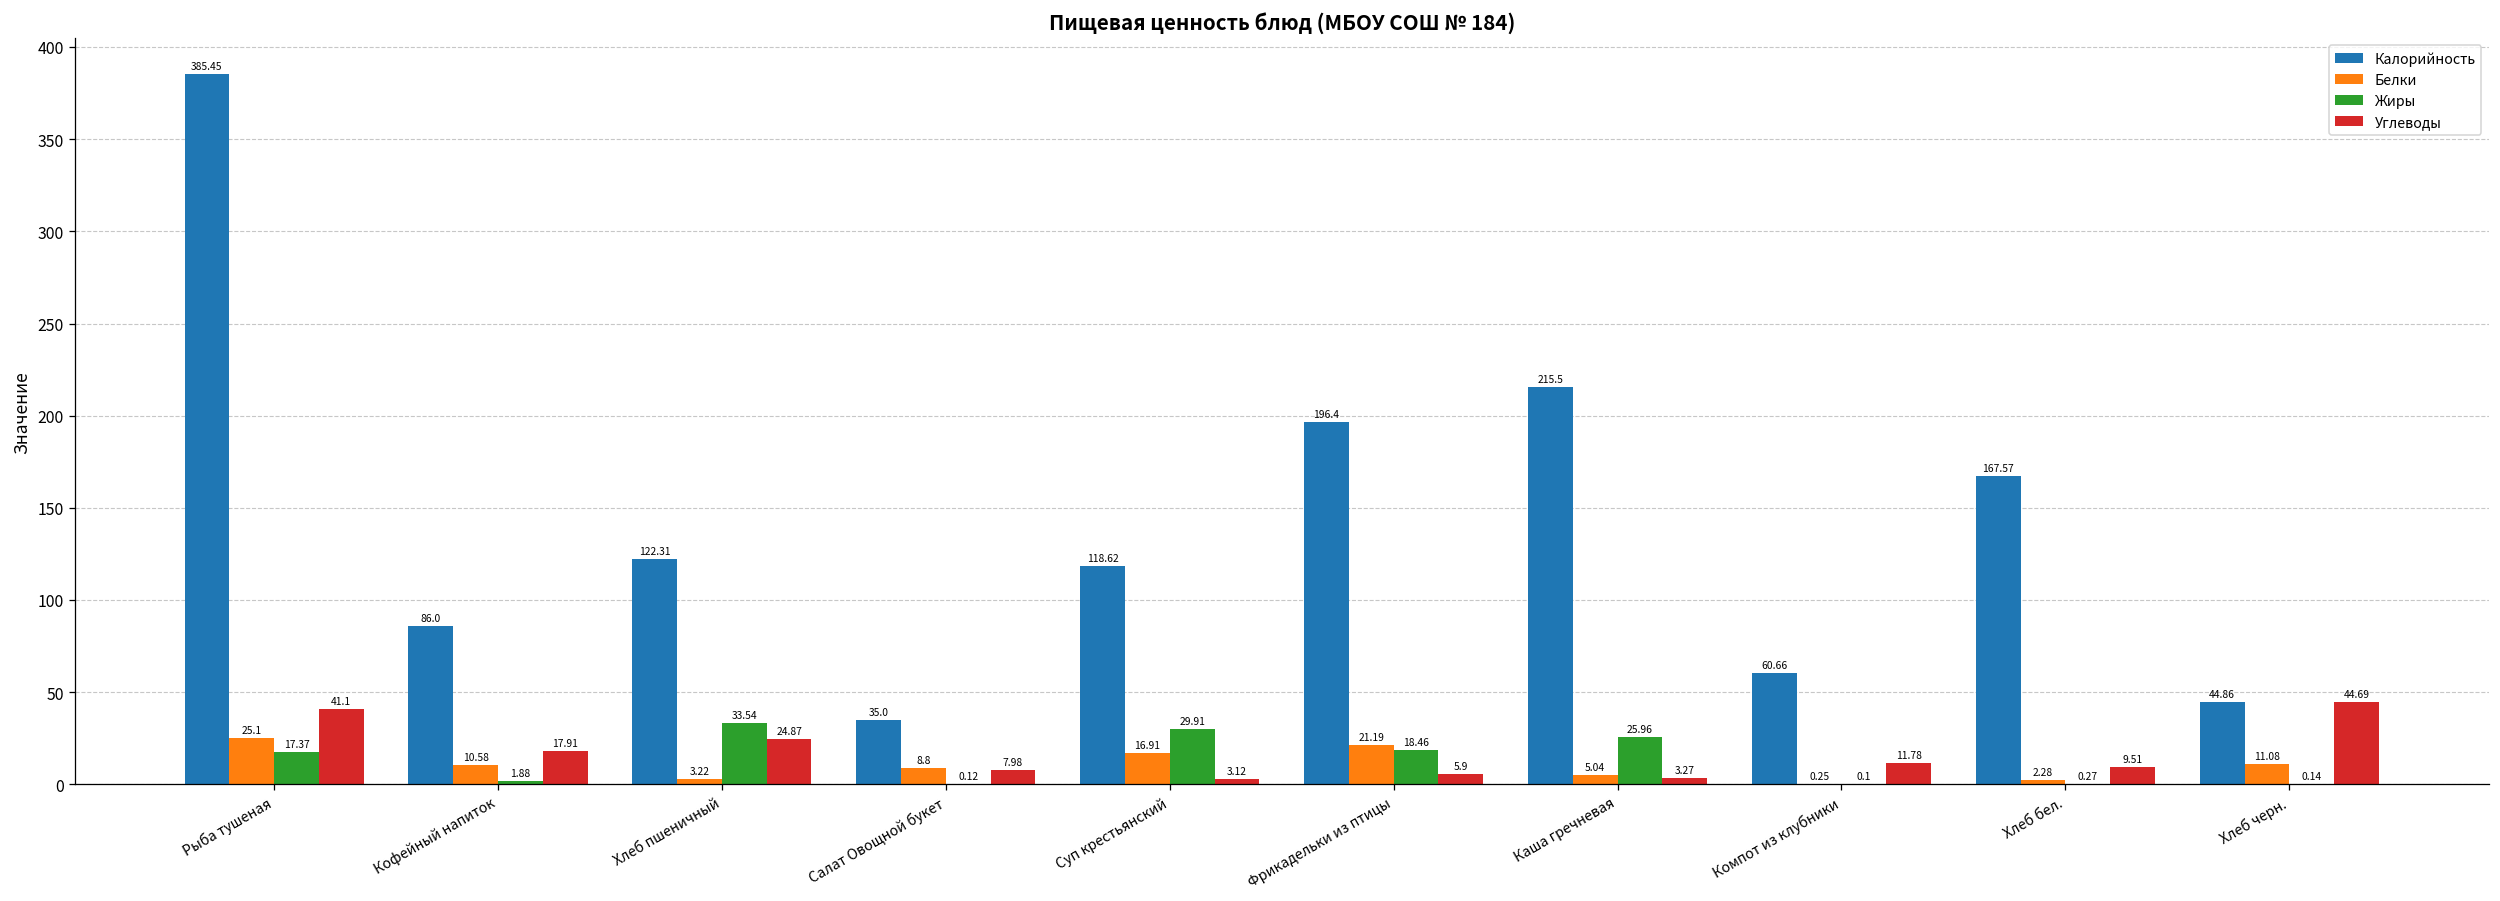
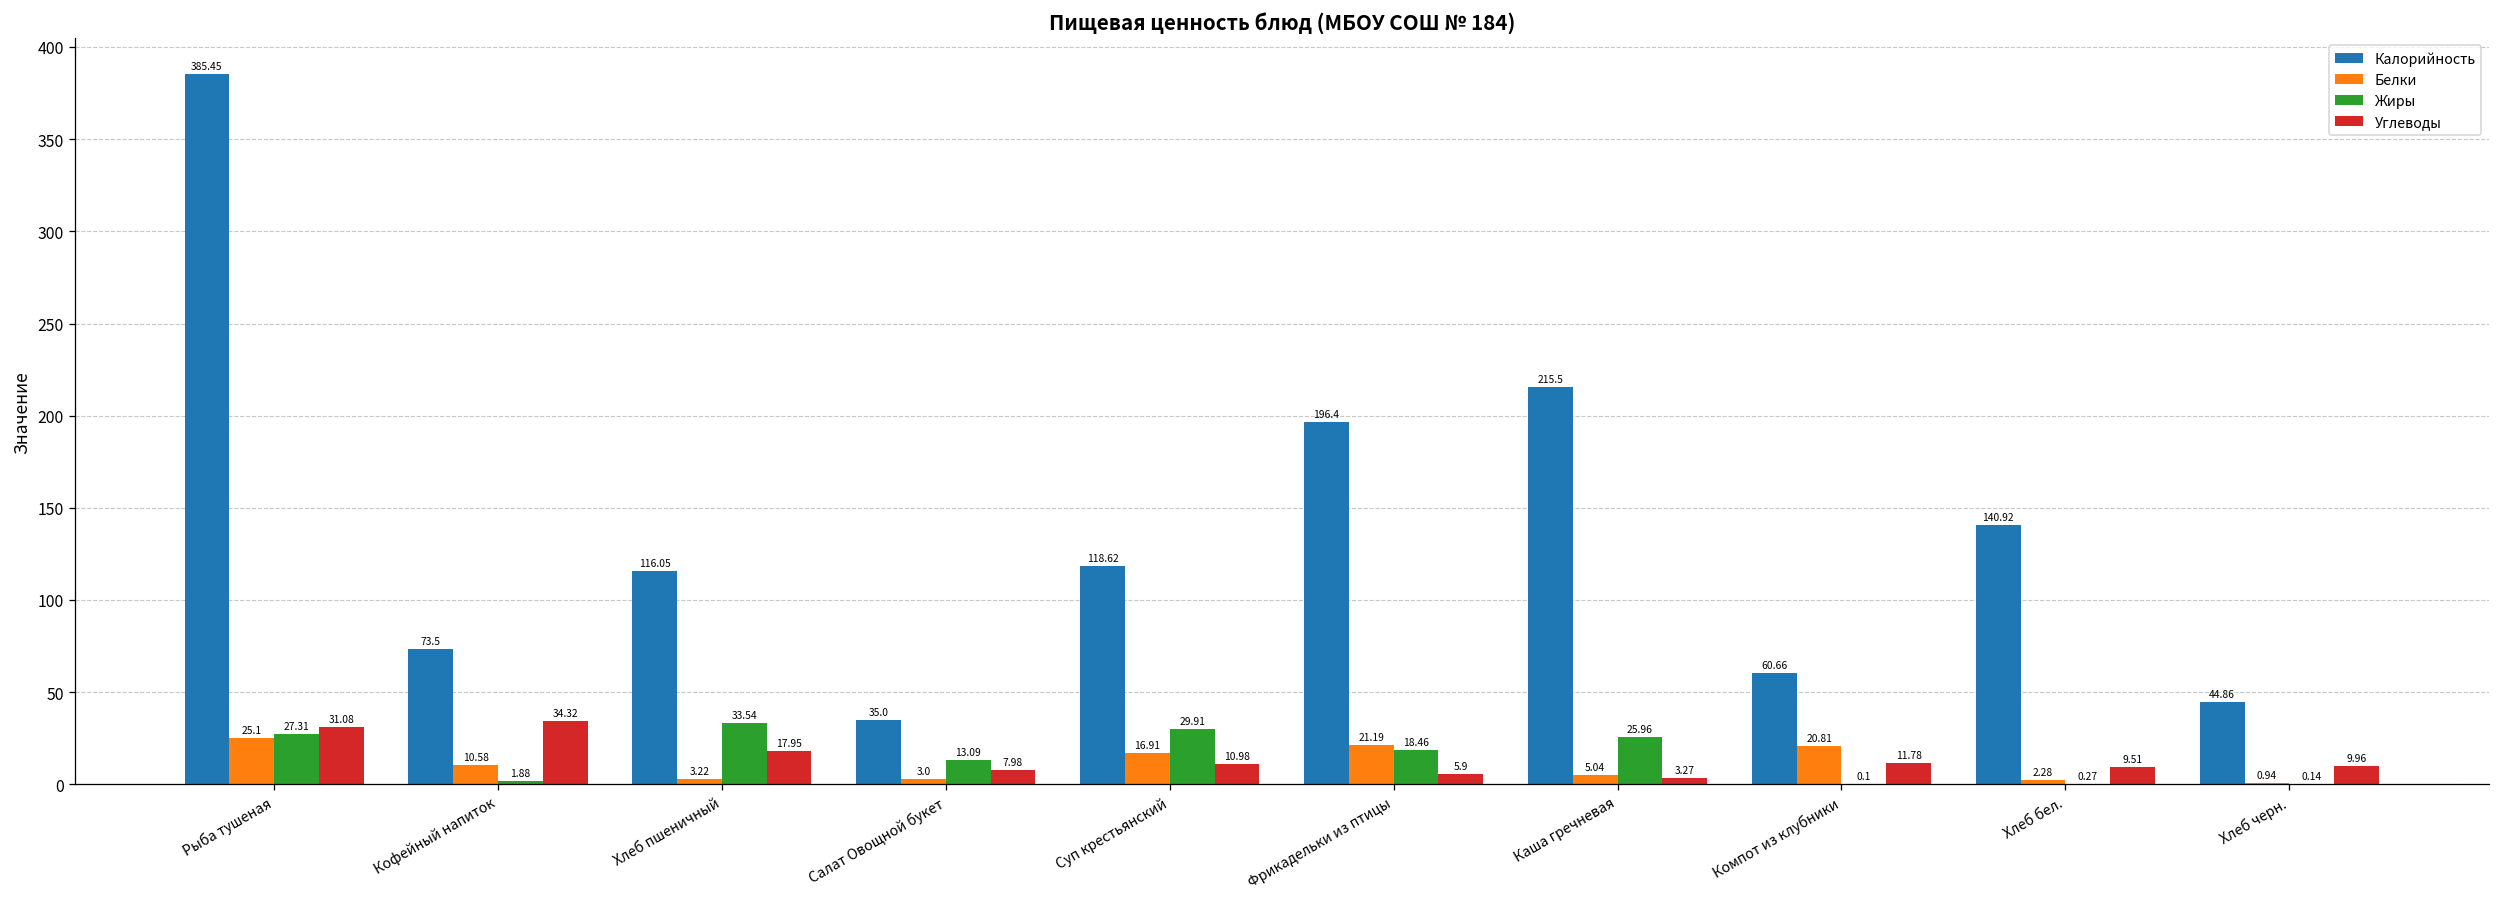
  {
    "Калорийность": {
      "Рыба тушеная": 385.45,
-     "Кофейный напиток": 86.0,
-     "Хлеб пшеничный": 122.31,
+     "Кофейный напиток": 73.5,
+     "Хлеб пшеничный": 116.05,
      "Салат Овощной букет": 35.0,
      "Суп крестьянский": 118.62,
      "Фрикадельки из птицы": 196.4,
      "Каша гречневая": 215.5,
      "Компот из клубники": 60.66,
-     "Хлеб бел.": 167.57,
+     "Хлеб бел.": 140.92,
      "Хлеб черн.": 44.86
    },
    "Белки": {
      "Рыба тушеная": 25.1,
      "Кофейный напиток": 10.58,
      "Хлеб пшеничный": 3.22,
-     "Салат Овощной букет": 8.8,
+     "Салат Овощной букет": 3.0,
      "Суп крестьянский": 16.91,
      "Фрикадельки из птицы": 21.19,
      "Каша гречневая": 5.04,
-     "Компот из клубники": 0.25,
+     "Компот из клубники": 20.81,
      "Хлеб бел.": 2.28,
-     "Хлеб черн.": 11.08
+     "Хлеб черн.": 0.94
    },
    "Жиры": {
-     "Рыба тушеная": 17.37,
+     "Рыба тушеная": 27.31,
      "Кофейный напиток": 1.88,
      "Хлеб пшеничный": 33.54,
-     "Салат Овощной букет": 0.12,
+     "Салат Овощной букет": 13.09,
      "Суп крестьянский": 29.91,
      "Фрикадельки из птицы": 18.46,
      "Каша гречневая": 25.96,
      "Компот из клубники": 0.1,
      "Хлеб бел.": 0.27,
      "Хлеб черн.": 0.14
    },
    "Углеводы": {
-     "Рыба тушеная": 41.1,
-     "Кофейный напиток": 17.91,
-     "Хлеб пшеничный": 24.87,
+     "Рыба тушеная": 31.08,
+     "Кофейный напиток": 34.32,
+     "Хлеб пшеничный": 17.95,
      "Салат Овощной букет": 7.98,
-     "Суп крестьянский": 3.12,
+     "Суп крестьянский": 10.98,
      "Фрикадельки из птицы": 5.9,
      "Каша гречневая": 3.27,
      "Компот из клубники": 11.78,
      "Хлеб бел.": 9.51,
-     "Хлеб черн.": 44.69
+     "Хлеб черн.": 9.96
    }
  }
